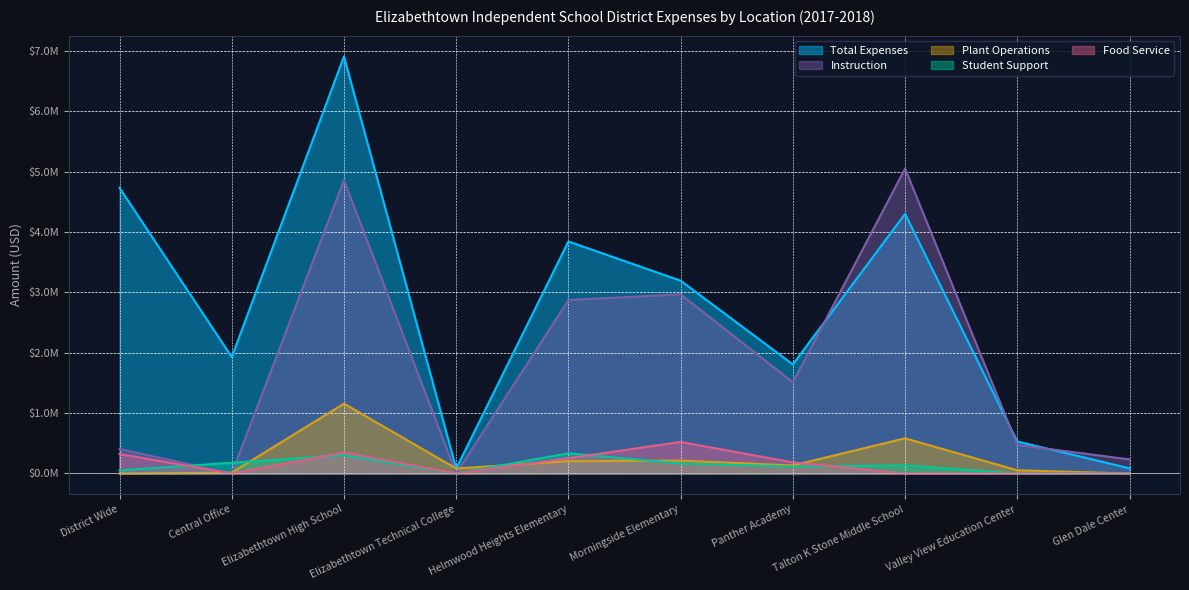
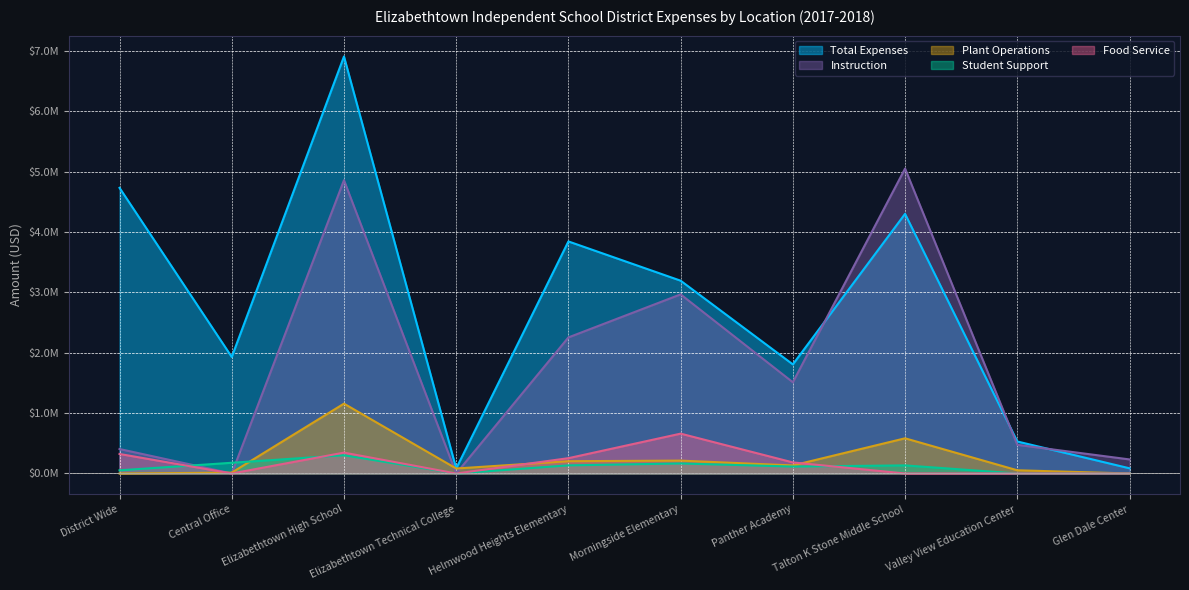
  {
    "Total Expenses": {
      "District Wide": "$4700000",
      "Central Office": "$1900000",
      "Elizabethtown High School": "$6900000",
      "Helmwood Heights Elementary": "$3800000",
      "Morningside Elementary": "$3200000",
      "Panther Academy": "$1800000",
      "Talton K Stone Middle School": "$4300000",
      "Valley View Education Center": "$500000",
      "Glen Dale Center": "$100000"
    },
    "Instruction": {
      "District Wide": "$400000",
      "Elizabethtown High School": "$4900000",
-     "Helmwood Heights Elementary": "$2900000",
+     "Helmwood Heights Elementary": "$2300000",
      "Morningside Elementary": "$3000000",
      "Panther Academy": "$1500000",
      "Talton K Stone Middle School": "$5100000",
      "Valley View Education Center": "$500000",
      "Glen Dale Center": "$200000"
    },
    "Plant Operations": {
      "District Wide": "$0",
      "Elizabethtown High School": "$1200000",
      "Helmwood Heights Elementary": "$200000",
      "Morningside Elementary": "$200000",
      "Talton K Stone Middle School": "$600000",
      "Valley View Education Center": "$100000"
    },
    "Student Support": {
      "District Wide": "$100000",
      "Central Office": "$200000",
      "Elizabethtown High School": "$300000",
-     "Helmwood Heights Elementary": "$300000",
+     "Helmwood Heights Elementary": "$100000",
      "Morningside Elementary": "$200000",
      "Talton K Stone Middle School": "$100000"
    },
    "Food Service": {
      "District Wide": "$300000",
      "Elizabethtown High School": "$300000",
      "Helmwood Heights Elementary": "$300000",
-     "Morningside Elementary": "$500000",
+     "Morningside Elementary": "$700000",
      "Panther Academy": "$200000",
      "Talton K Stone Middle School": "$0"
    }
  }
